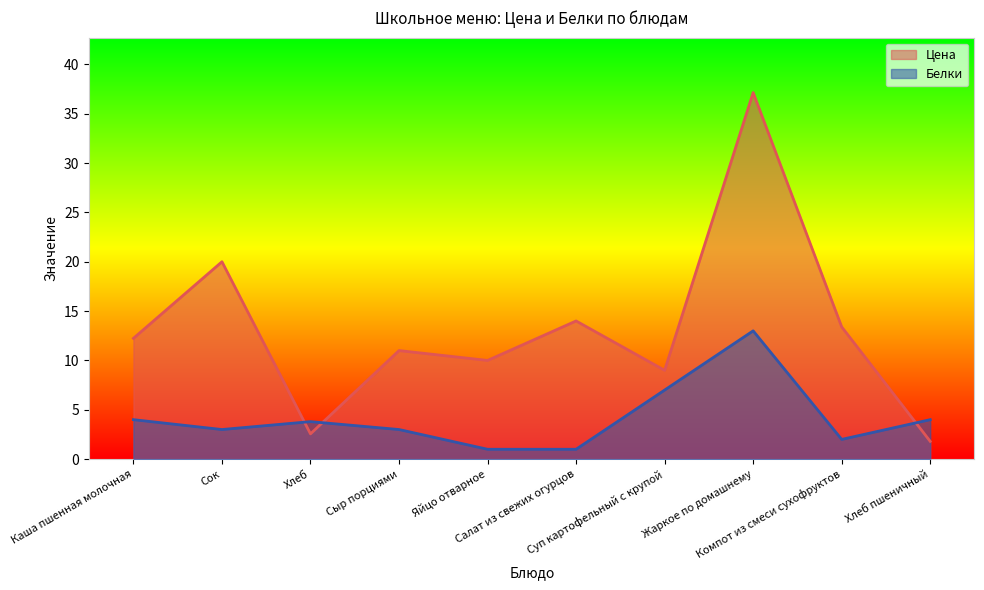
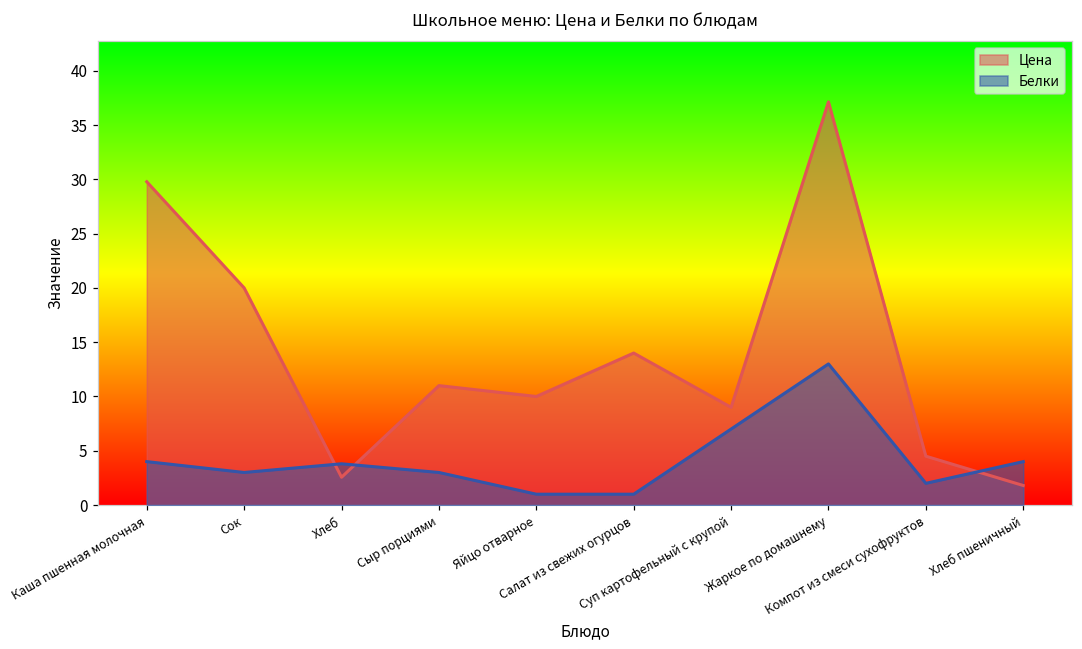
  {
    "Цена": {
-     "Каша пшенная молочная": 12,
+     "Каша пшенная молочная": 30,
      "Сок": 20,
      "Хлеб": 3,
      "Сыр порциями": 11,
      "Яйцо отварное": 10,
      "Салат из свежих огурцов": 14,
      "Суп картофельный с крупой": 9,
      "Жаркое по домашнему": 37,
-     "Компот из смеси сухофруктов": 13,
+     "Компот из смеси сухофруктов": 5,
      "Хлеб пшеничный": 2
    },
    "Белки": {
      "Каша пшенная молочная": 4,
      "Сок": 3,
      "Хлеб": 4,
      "Сыр порциями": 3,
      "Яйцо отварное": 1,
      "Салат из свежих огурцов": 1,
      "Суп картофельный с крупой": 7,
      "Жаркое по домашнему": 13,
      "Компот из смеси сухофруктов": 2,
      "Хлеб пшеничный": 4
    }
  }
